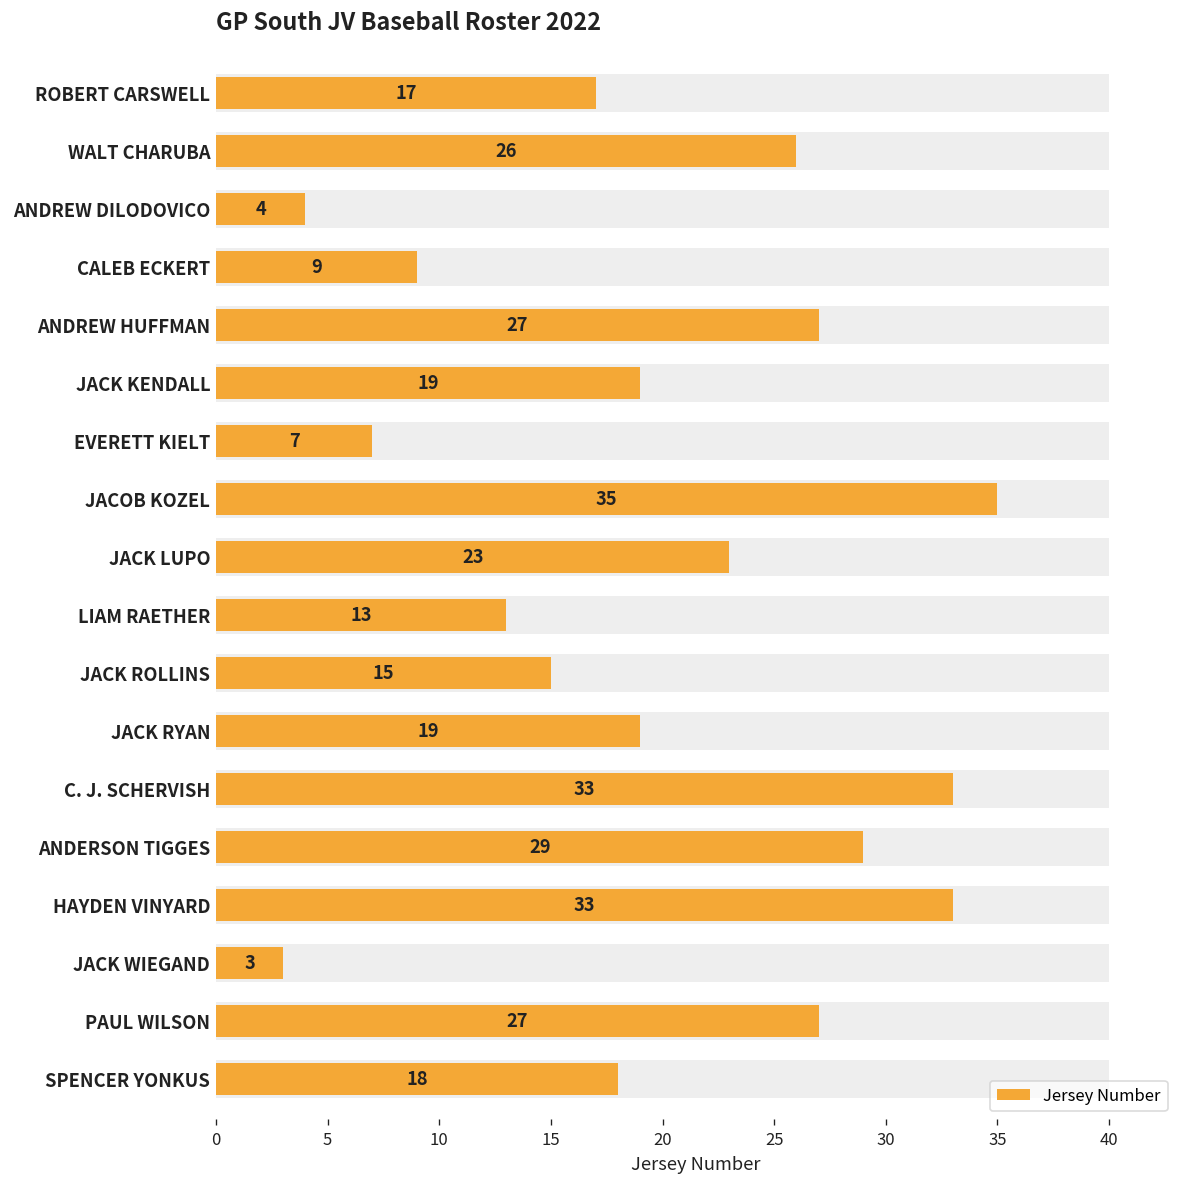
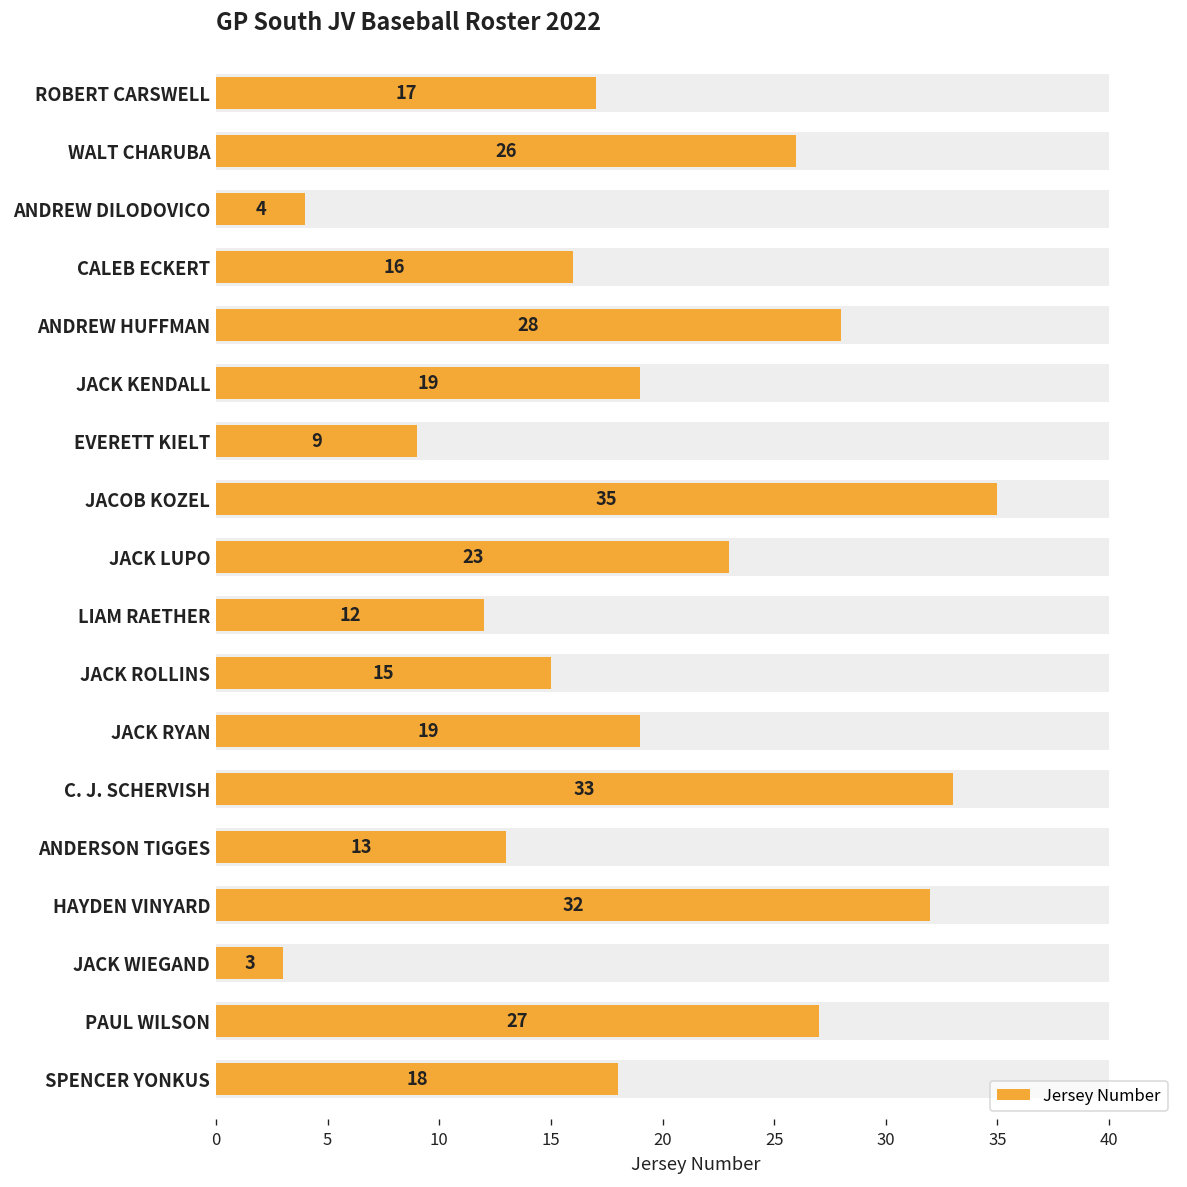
  {
    "Jersey Number": {
-     "CALEB ECKERT": 9,
-     "ANDREW HUFFMAN": 27,
-     "EVERETT KIELT": 7,
-     "LIAM RAETHER": 13,
-     "ANDERSON TIGGES": 29,
-     "HAYDEN VINYARD": 33
+     "CALEB ECKERT": 16,
+     "ANDREW HUFFMAN": 28,
+     "EVERETT KIELT": 9,
+     "LIAM RAETHER": 12,
+     "ANDERSON TIGGES": 13,
+     "HAYDEN VINYARD": 32
    }
  }
